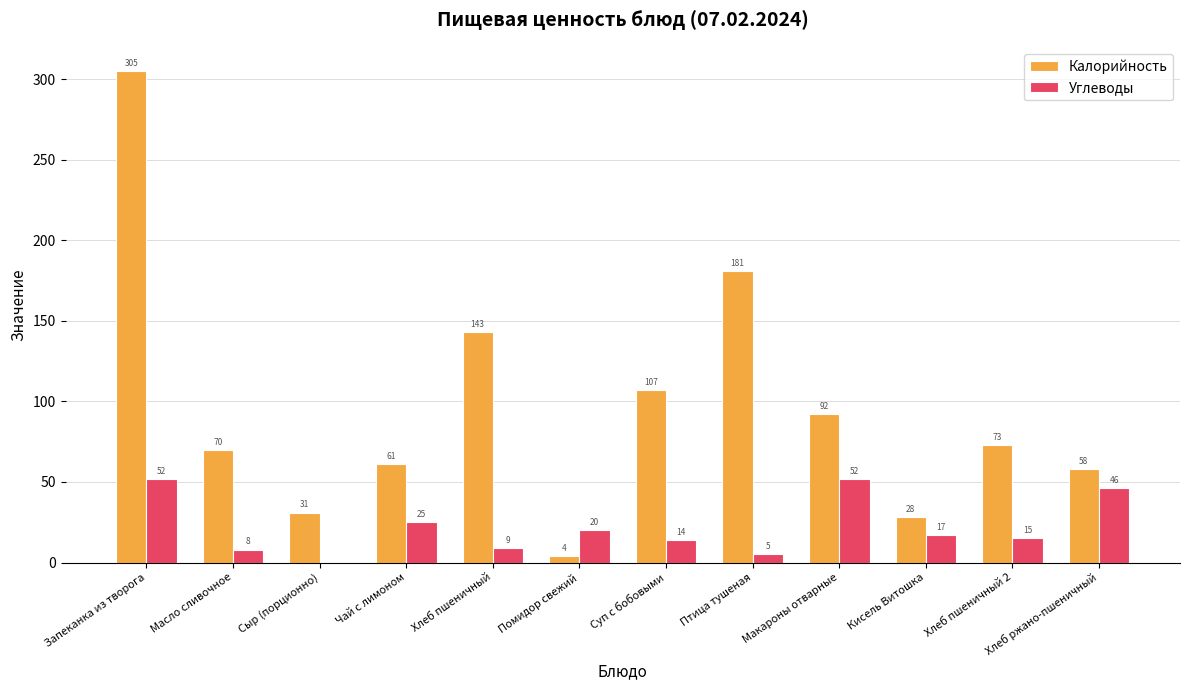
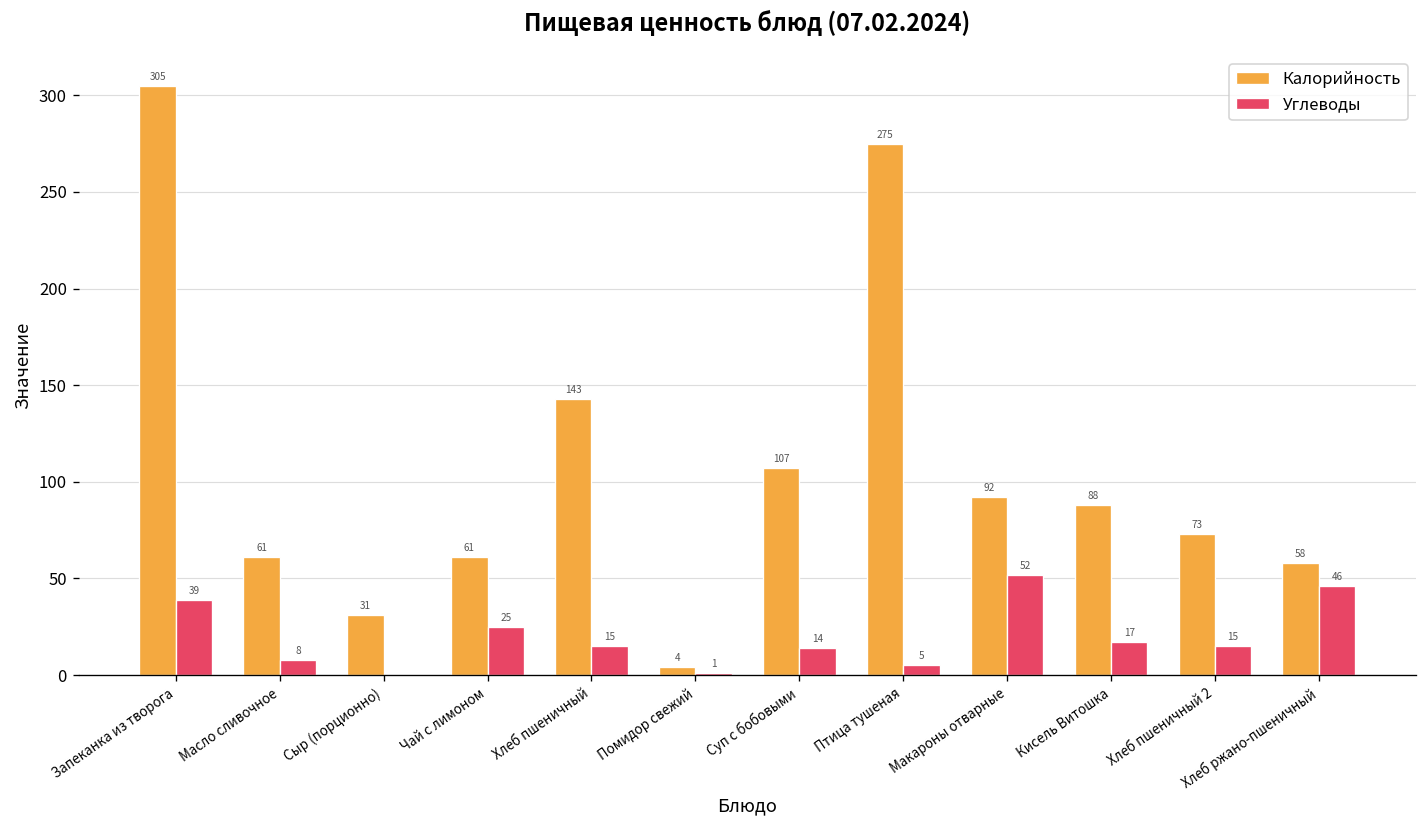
  {
    "Калорийность": {
      "Запеканка из творога": 305,
-     "Масло сливочное": 70,
+     "Масло сливочное": 61,
      "Сыр (порционно)": 31,
      "Чай с лимоном": 61,
      "Хлеб пшеничный": 143,
      "Помидор свежий": 4,
      "Суп с бобовыми": 107,
-     "Птица тушеная": 181,
+     "Птица тушеная": 275,
      "Макароны отварные": 92,
-     "Кисель Витошка": 28,
+     "Кисель Витошка": 88,
      "Хлеб пшеничный 2": 73,
      "Хлеб ржано-пшеничный": 58
    },
    "Углеводы": {
-     "Запеканка из творога": 52,
+     "Запеканка из творога": 39,
      "Масло сливочное": 8,
      "Чай с лимоном": 25,
-     "Хлеб пшеничный": 9,
-     "Помидор свежий": 20,
+     "Хлеб пшеничный": 15,
+     "Помидор свежий": 1,
      "Суп с бобовыми": 14,
      "Птица тушеная": 5,
      "Макароны отварные": 52,
      "Кисель Витошка": 17,
      "Хлеб пшеничный 2": 15,
      "Хлеб ржано-пшеничный": 46
    }
  }
